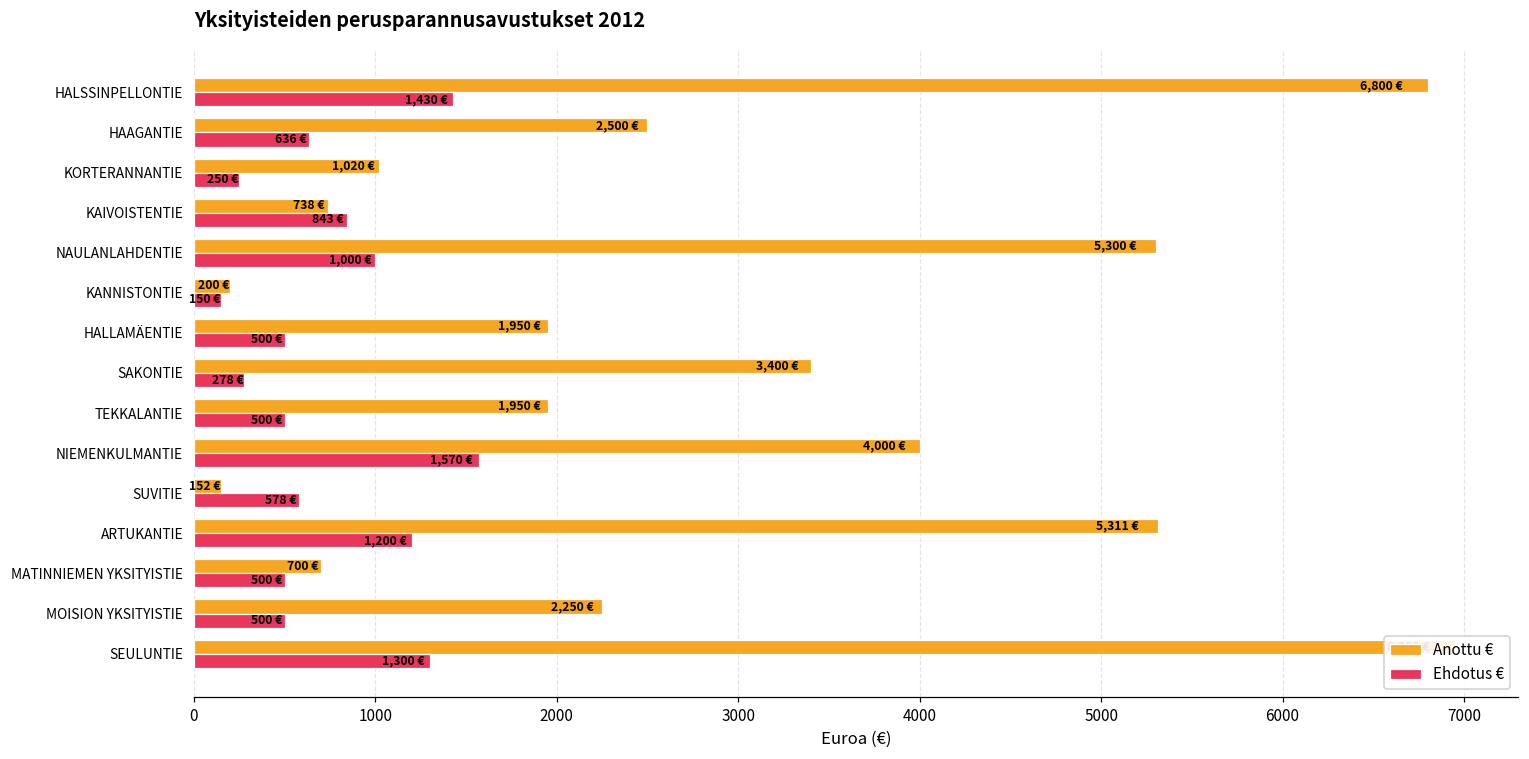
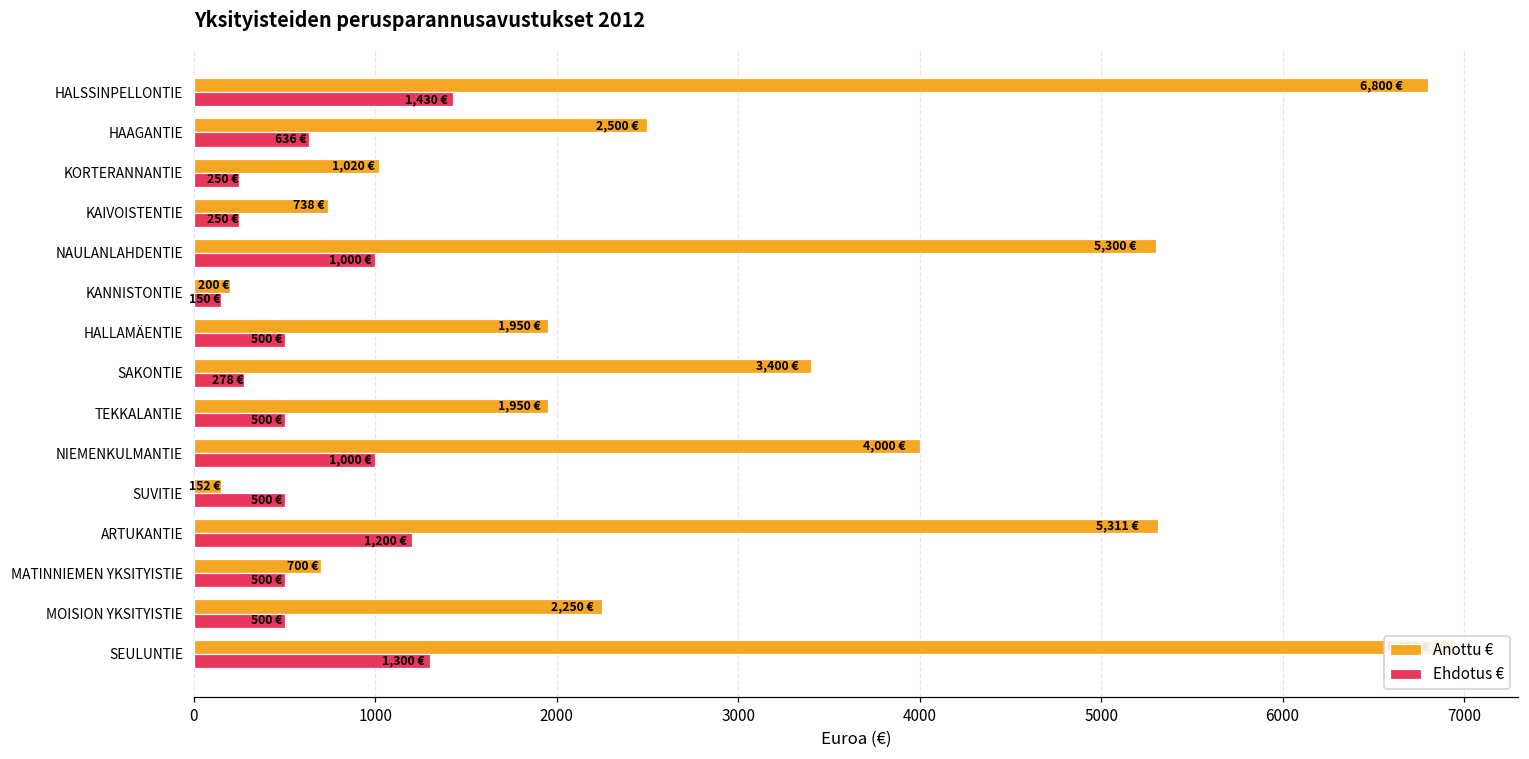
  {
    "Anottu €": {
      "HALSSINPELLONTIE": "6,800",
      "HAAGANTIE": "2,500",
      "KORTERANNANTIE": "1,020",
      "KAIVOISTENTIE": "738",
      "NAULANLAHDENTIE": "5,300",
      "KANNISTONTIE": "200",
      "HALLAMÄENTIE": "1,950",
      "SAKONTIE": "3,400",
      "TEKKALANTIE": "1,950",
      "NIEMENKULMANTIE": "4,000",
      "SUVITIE": "152",
      "ARTUKANTIE": "5,311",
      "MATINNIEMEN YKSITYISTIE": "700",
      "MOISION YKSITYISTIE": "2,250"
    },
    "Ehdotus €": {
      "HALSSINPELLONTIE": "1,430",
      "HAAGANTIE": "636",
      "KORTERANNANTIE": "250",
-     "KAIVOISTENTIE": "843",
+     "KAIVOISTENTIE": "250",
      "NAULANLAHDENTIE": "1,000",
      "KANNISTONTIE": "150",
      "HALLAMÄENTIE": "500",
      "SAKONTIE": "278",
      "TEKKALANTIE": "500",
-     "NIEMENKULMANTIE": "1,570",
-     "SUVITIE": "578",
+     "NIEMENKULMANTIE": "1,000",
+     "SUVITIE": "500",
      "ARTUKANTIE": "1,200",
      "MATINNIEMEN YKSITYISTIE": "500",
      "MOISION YKSITYISTIE": "500",
      "SEULUNTIE": "1,300"
    }
  }
